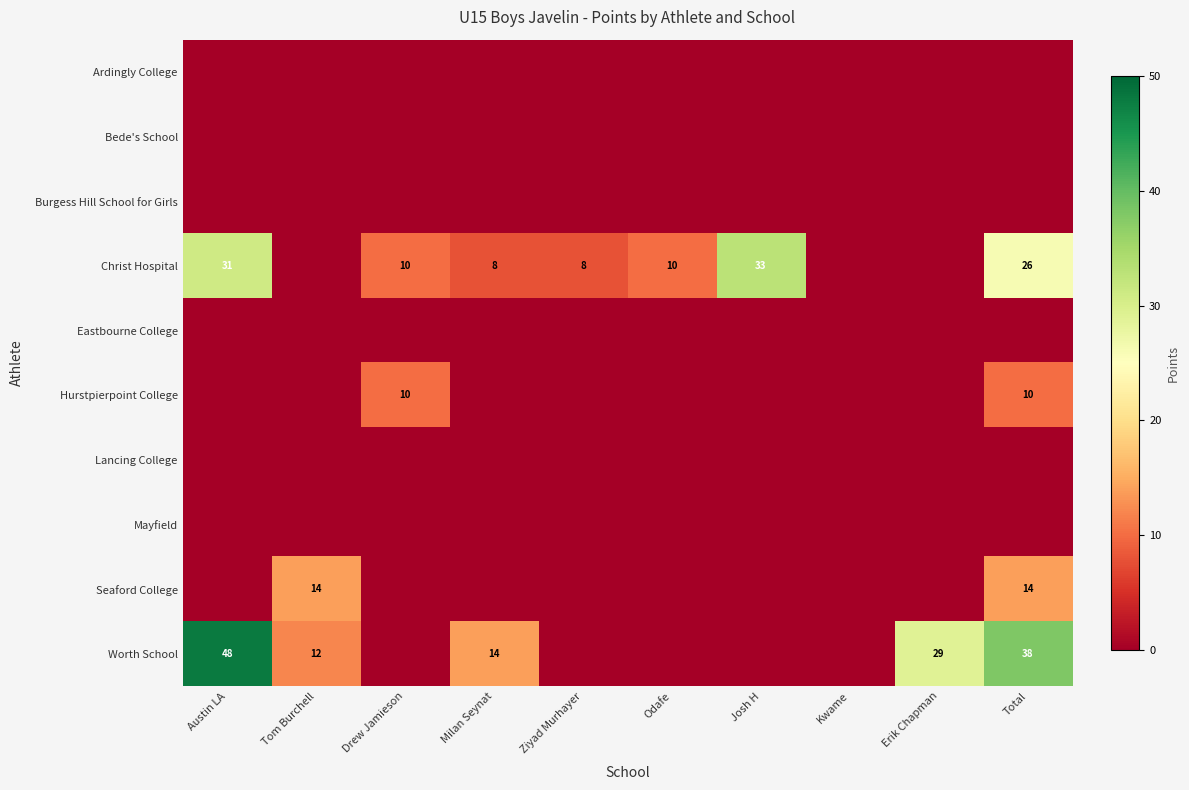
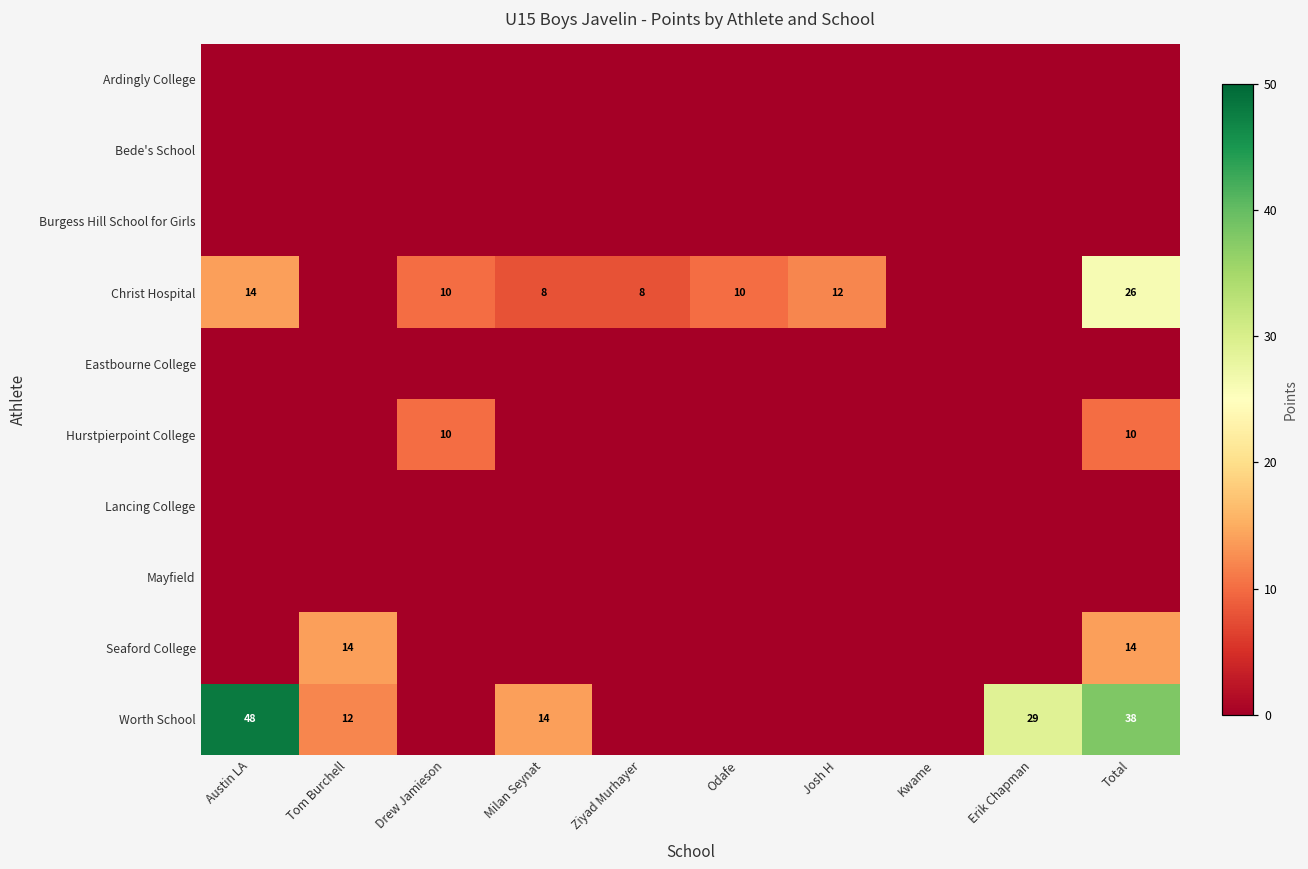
  {
    "Christ Hospital": {
-     "Austin LA": 31,
+     "Austin LA": 14,
      "Drew Jamieson": 10,
      "Milan Seynat": 8,
      "Ziyad Murhayer": 8,
      "Odafe": 10,
-     "Josh H": 33,
+     "Josh H": 12,
      "Total": 26
    },
    "Hurstpierpoint College": {
      "Drew Jamieson": 10,
      "Total": 10
    },
    "Seaford College": {
      "Tom Burchell": 14,
      "Total": 14
    },
    "Worth School": {
      "Austin LA": 48,
      "Tom Burchell": 12,
      "Milan Seynat": 14,
      "Erik Chapman": 29,
      "Total": 38
    }
  }
